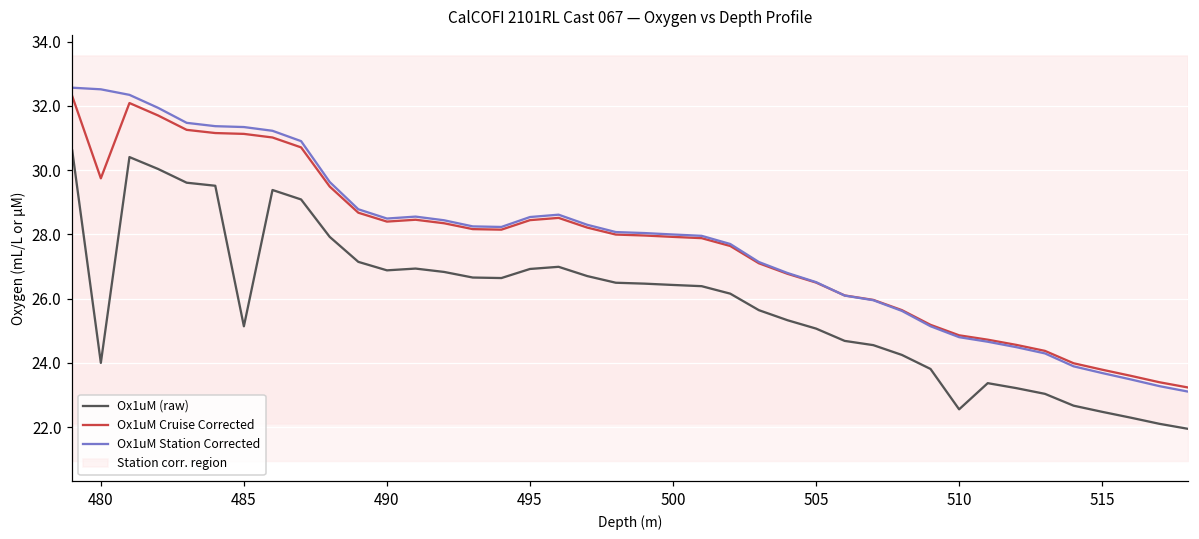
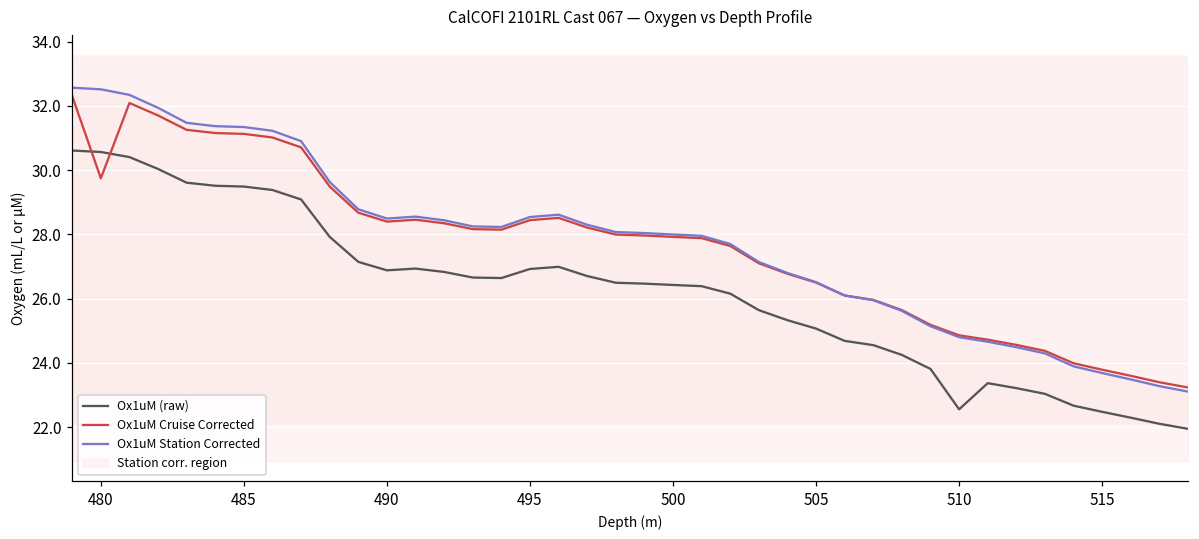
  {
    "Ox1uM (raw)": {
-     "480": 24.0,
-     "485": 25.1,
+     "480": 30.6,
+     "485": 29.5,
      "490": 26.9,
      "495": 26.9,
      "500": 26.4,
      "505": 25.1,
      "510": 22.6,
      "515": 22.5
    },
    "Ox1uM Cruise Corrected": {
      "480": 29.7,
      "485": 31.1,
      "490": 28.4,
      "495": 28.4,
      "515": 23.8
    },
    "Station corr. region": {
      "480": 32.5,
      "485": 31.3,
      "490": 28.5,
      "495": 28.5,
      "515": 23.7
    }
  }
